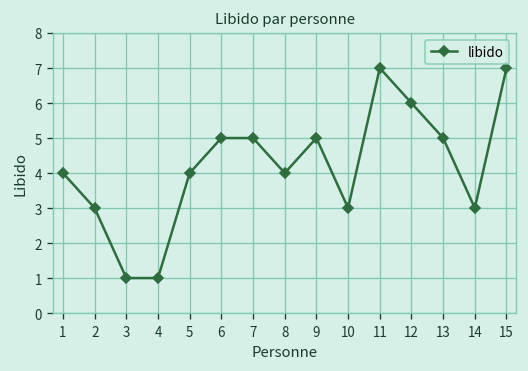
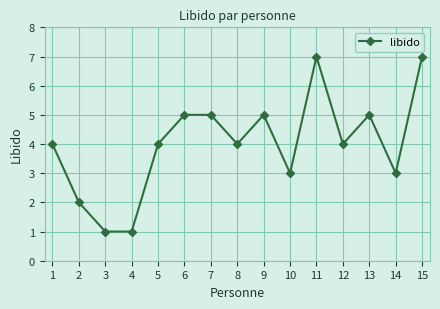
  {
    "1": 4,
-   "2": 3,
+   "2": 2,
    "3": 1,
    "4": 1,
    "5": 4,
    "6": 5,
    "7": 5,
    "8": 4,
    "9": 5,
    "10": 3,
    "11": 7,
-   "12": 6,
+   "12": 4,
    "13": 5,
    "14": 3,
    "15": 7
  }
